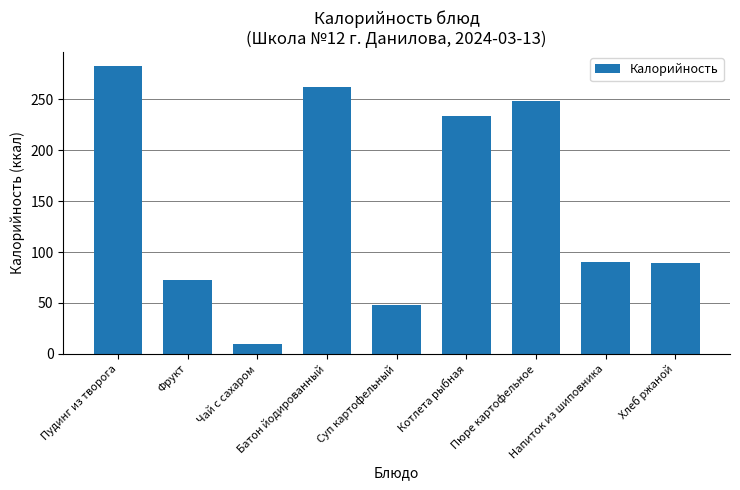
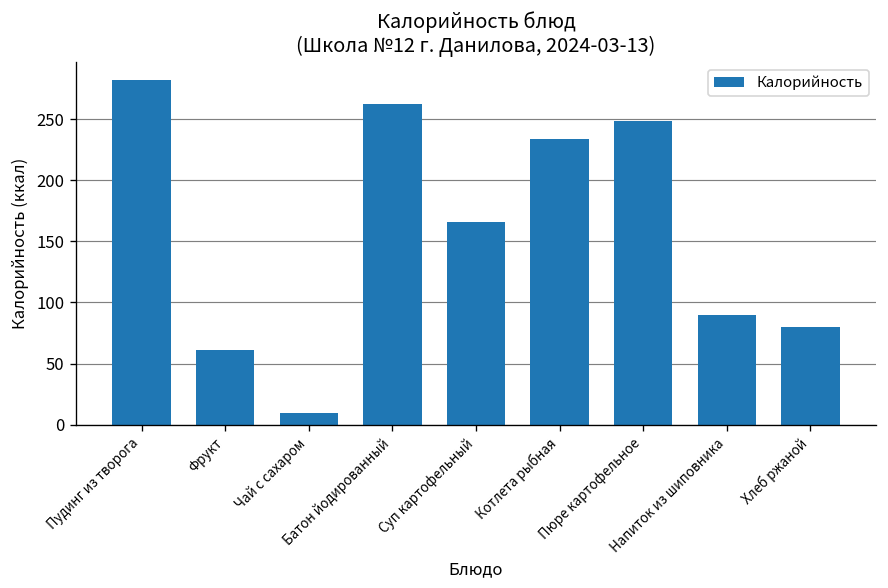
  {
    "Пудинг из творога": 282,
-   "Фрукт": 73,
+   "Фрукт": 61,
    "Чай с сахаром": 9,
    "Батон йодированный": 263,
-   "Суп картофельный": 48,
+   "Суп картофельный": 166,
    "Котлета рыбная": 234,
    "Пюре картофельное": 248,
    "Напиток из шиповника": 90,
-   "Хлеб ржаной": 90
+   "Хлеб ржаной": 80
  }
